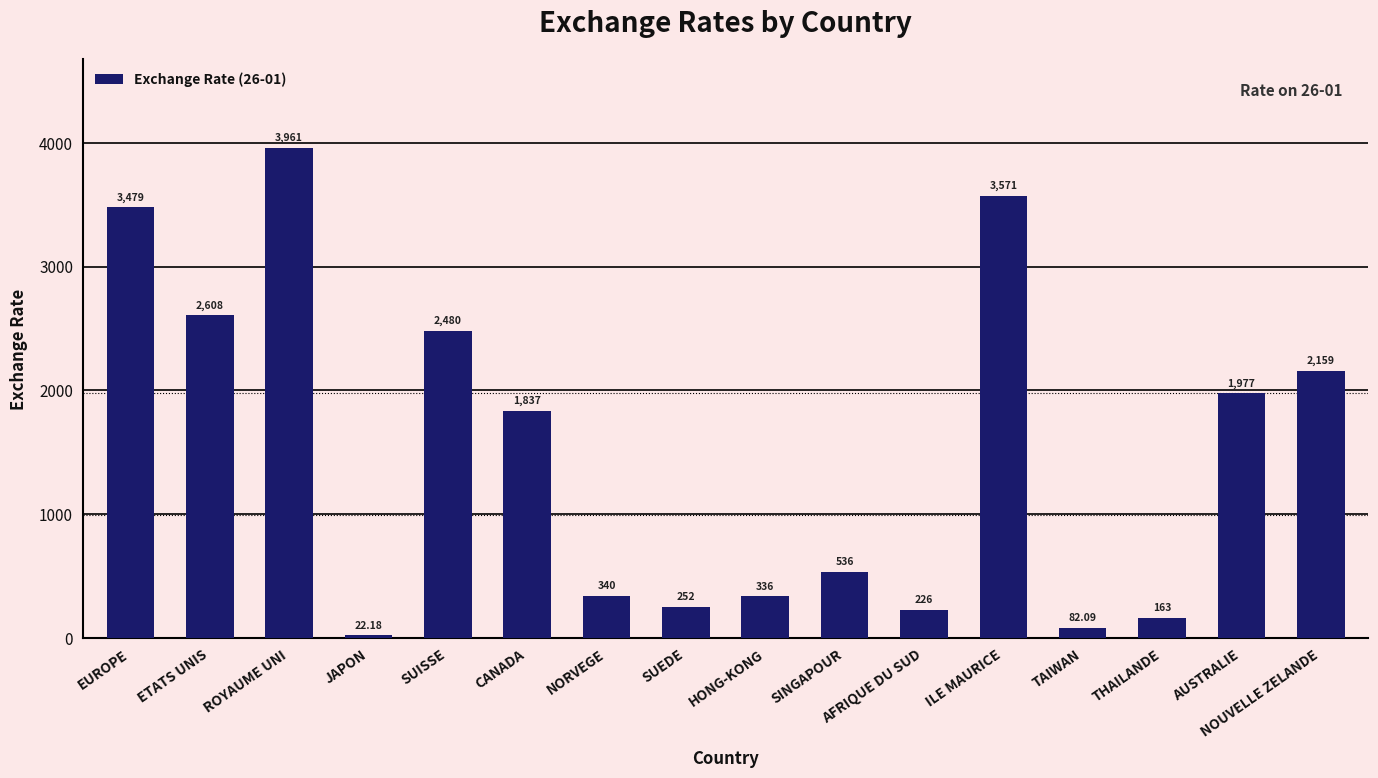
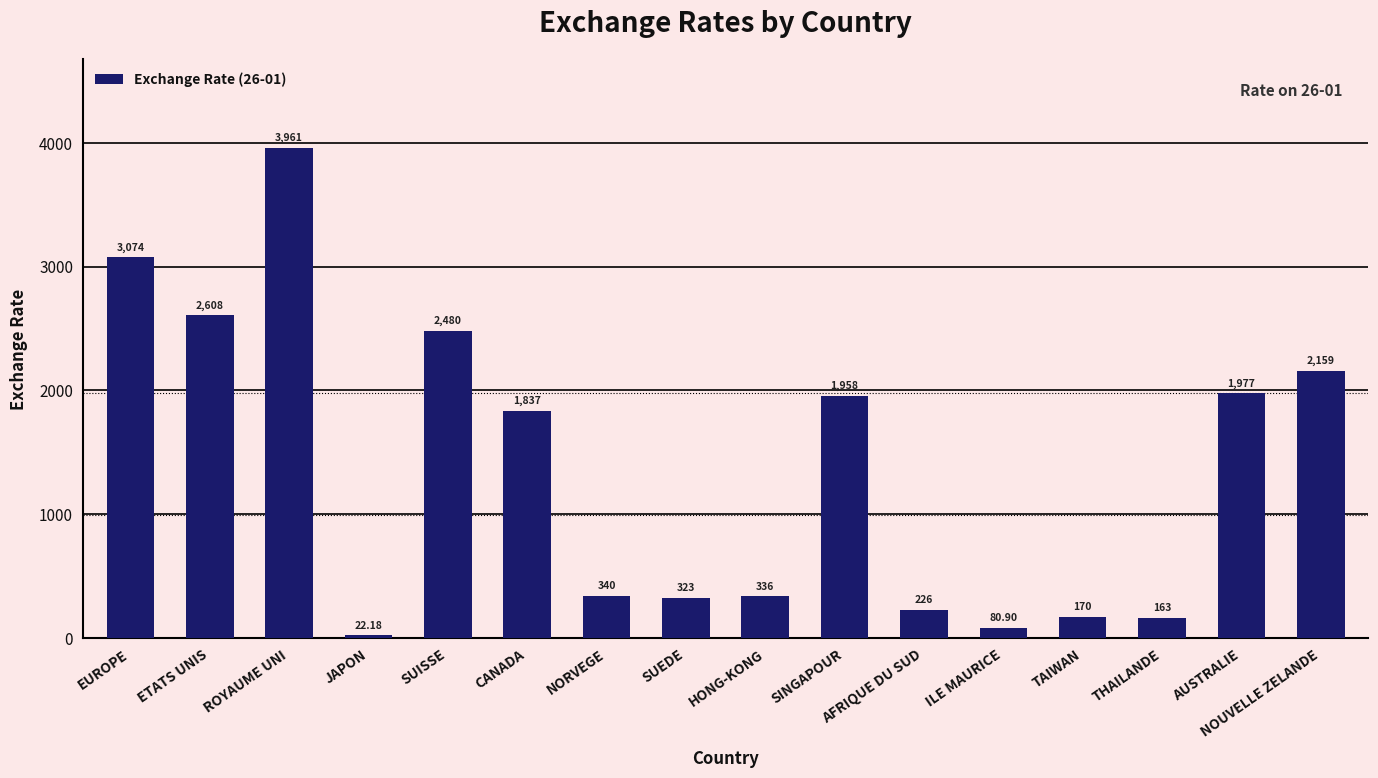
  {
-   "EUROPE": "3,479",
+   "EUROPE": "3,074",
    "ETATS UNIS": "2,608",
    "ROYAUME UNI": "3,961",
    "JAPON": "22.18",
    "SUISSE": "2,480",
    "CANADA": "1,837",
    "NORVEGE": "340",
-   "SUEDE": "252",
+   "SUEDE": "323",
    "HONG-KONG": "336",
-   "SINGAPOUR": "536",
+   "SINGAPOUR": "1,958",
    "AFRIQUE DU SUD": "226",
-   "ILE MAURICE": "3,571",
-   "TAIWAN": "82.09",
+   "ILE MAURICE": "80.90",
+   "TAIWAN": "170",
    "THAILANDE": "163",
    "AUSTRALIE": "1,977",
    "NOUVELLE ZELANDE": "2,159"
  }
